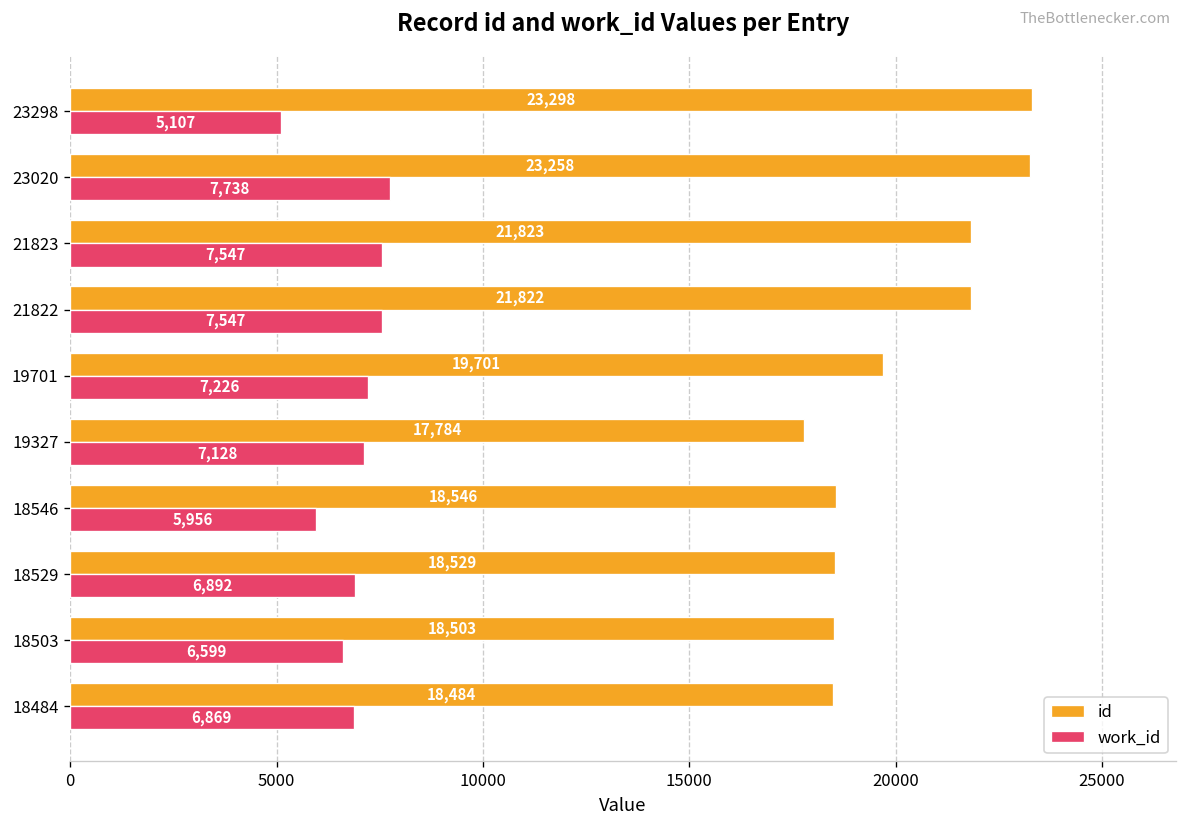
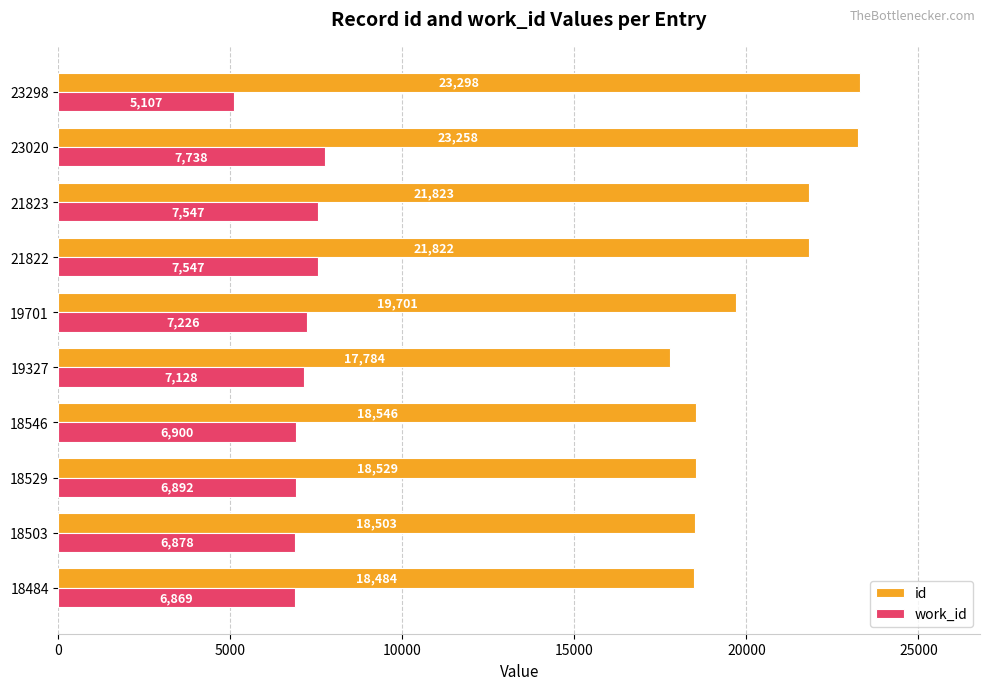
  {
    "id": {
      "23298": "23,298",
      "23020": "23,258",
      "21823": "21,823",
      "21822": "21,822",
      "19701": "19,701",
      "19327": "17,784",
      "18546": "18,546",
      "18529": "18,529",
      "18503": "18,503",
      "18484": "18,484"
    },
    "work_id": {
      "23298": "5,107",
      "23020": "7,738",
      "21823": "7,547",
      "21822": "7,547",
      "19701": "7,226",
      "19327": "7,128",
-     "18546": "5,956",
+     "18546": "6,900",
      "18529": "6,892",
-     "18503": "6,599",
+     "18503": "6,878",
      "18484": "6,869"
    }
  }
